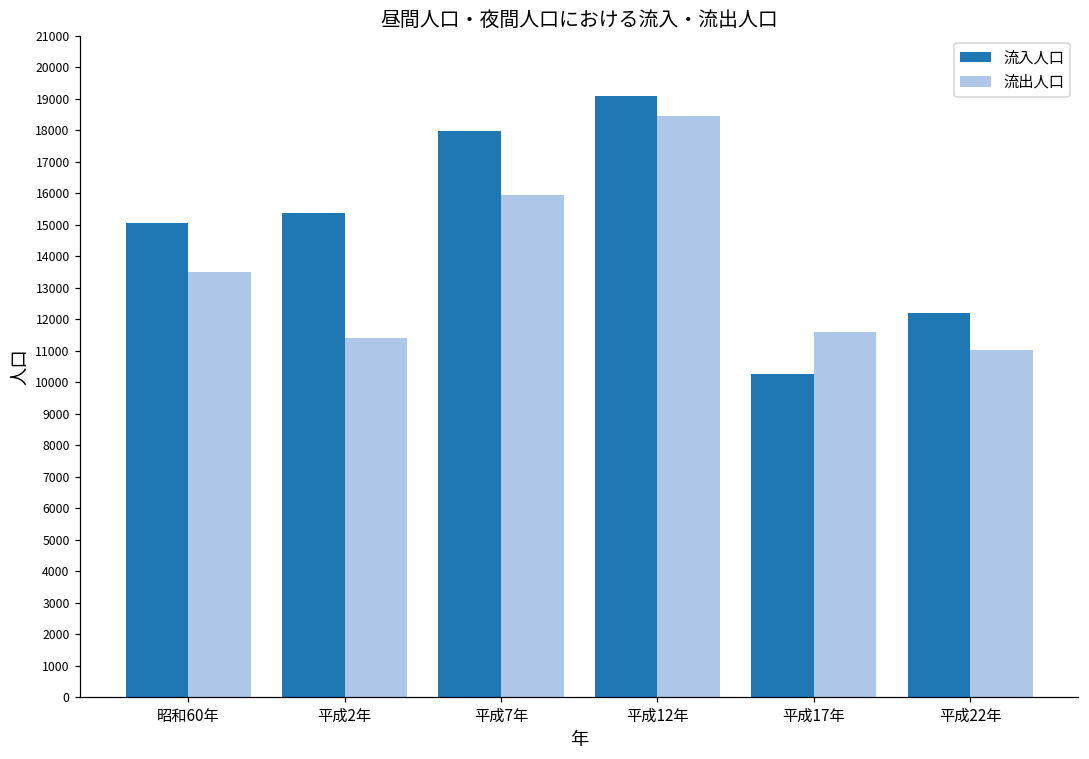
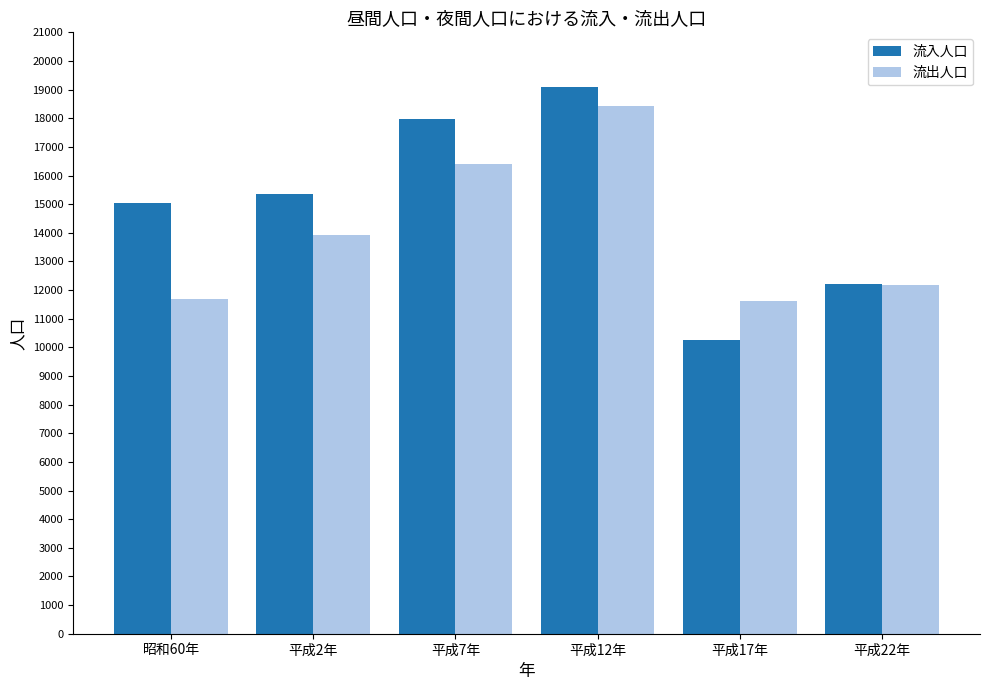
  {
    "流入人口": {
      "昭和60年": 15000,
      "平成2年": 15400,
      "平成7年": 18000,
      "平成12年": 19100,
      "平成17年": 10300,
      "平成22年": 12200
    },
    "流出人口": {
-     "昭和60年": 13500,
-     "平成2年": 11400,
-     "平成7年": 15900,
+     "昭和60年": 11700,
+     "平成2年": 13900,
+     "平成7年": 16400,
      "平成12年": 18400,
      "平成17年": 11600,
-     "平成22年": 11000
+     "平成22年": 12200
    }
  }
